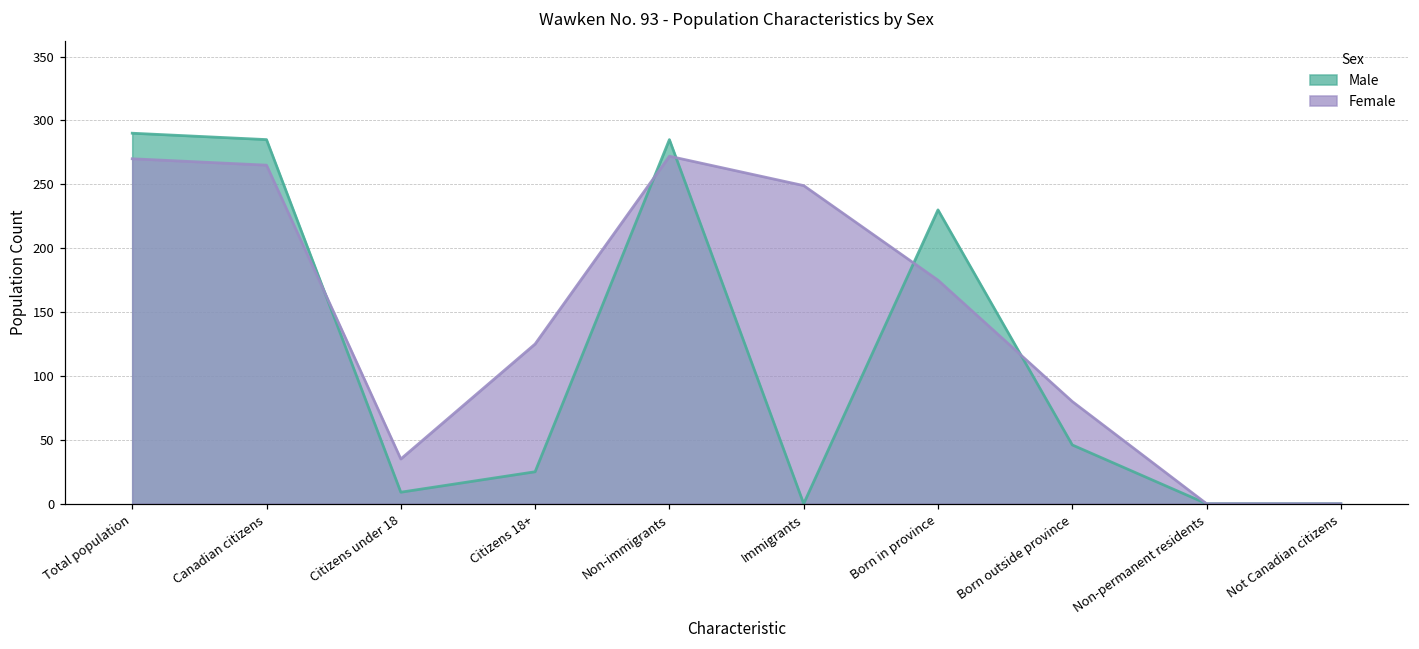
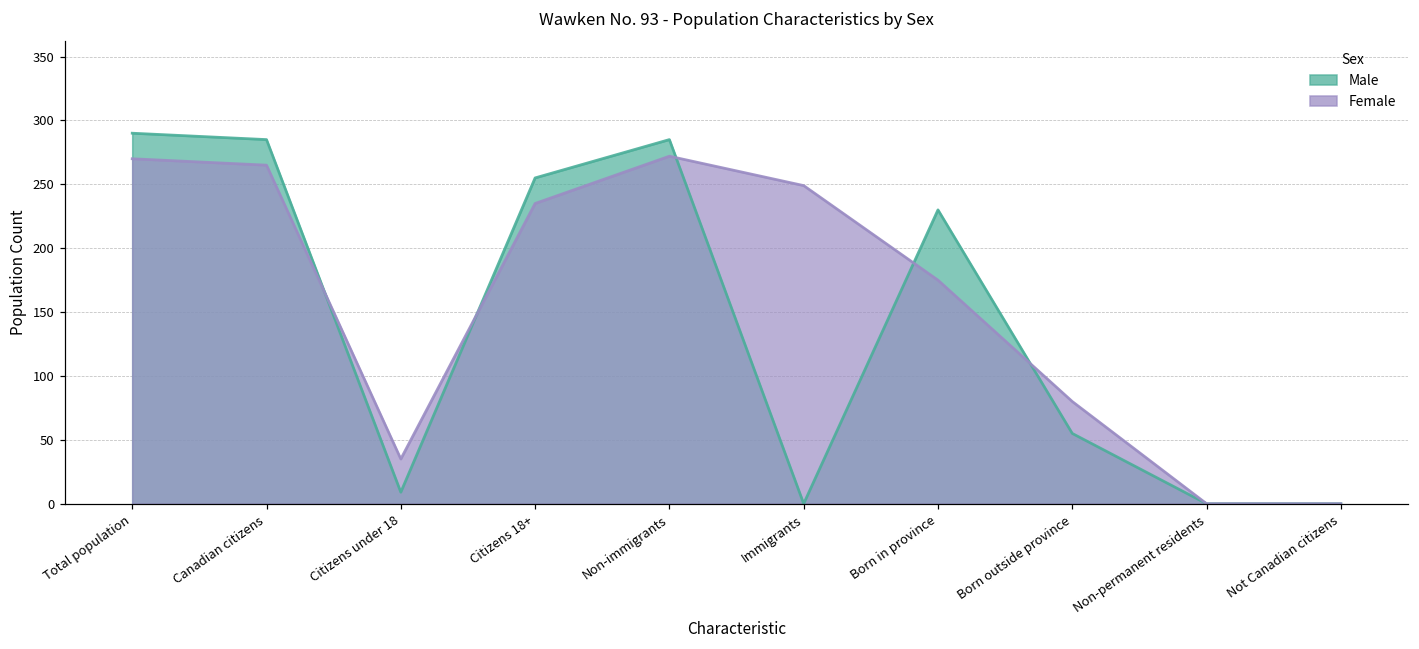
  {
    "Male": {
      "Total population": 290,
      "Canadian citizens": 285,
      "Citizens under 18": 9,
-     "Citizens 18+": 25,
+     "Citizens 18+": 255,
      "Non-immigrants": 285,
      "Immigrants": 0,
      "Born in province": 230,
-     "Born outside province": 46
+     "Born outside province": 55
    },
    "Female": {
      "Total population": 270,
      "Canadian citizens": 265,
      "Citizens under 18": 35,
-     "Citizens 18+": 125,
+     "Citizens 18+": 235,
      "Non-immigrants": 272,
      "Immigrants": 249,
      "Born in province": 175,
      "Born outside province": 80
    }
  }
